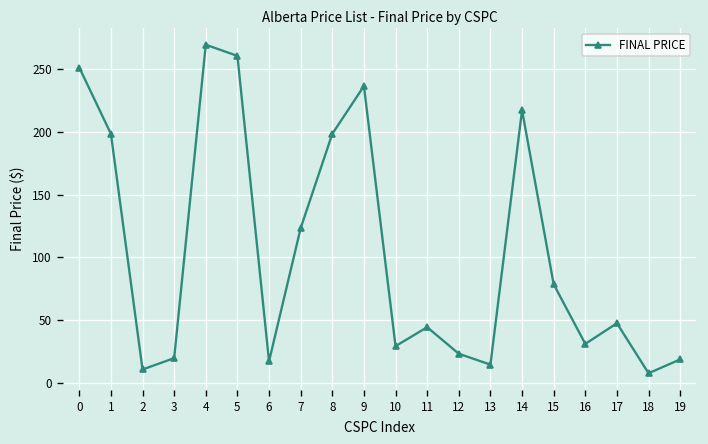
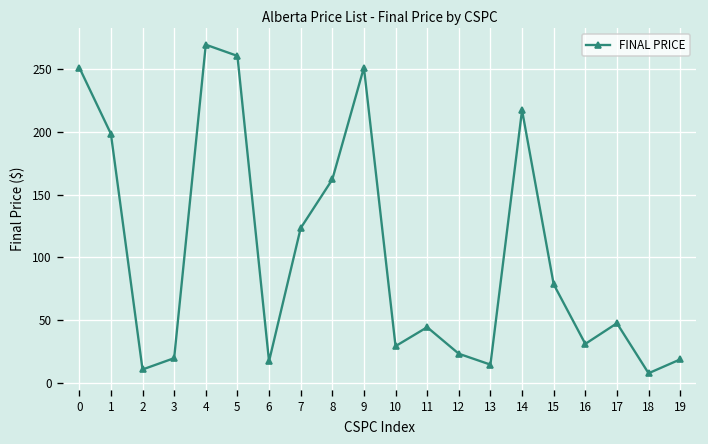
  {
    "0": 251,
    "1": 198,
    "2": 11,
    "3": 20,
    "4": 269,
    "5": 260,
    "6": 17,
    "7": 123,
-   "8": 198,
-   "9": 236,
+   "8": 162,
+   "9": 251,
    "10": 30,
    "11": 45,
    "12": 23,
    "13": 15,
    "14": 217,
    "15": 79,
    "16": 31,
    "17": 48,
    "18": 8,
    "19": 19
  }
